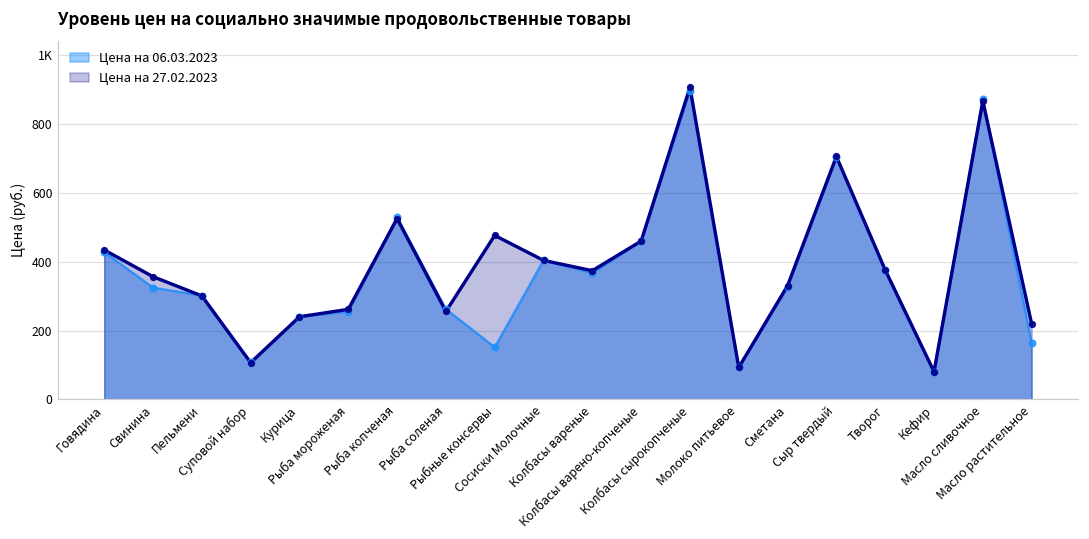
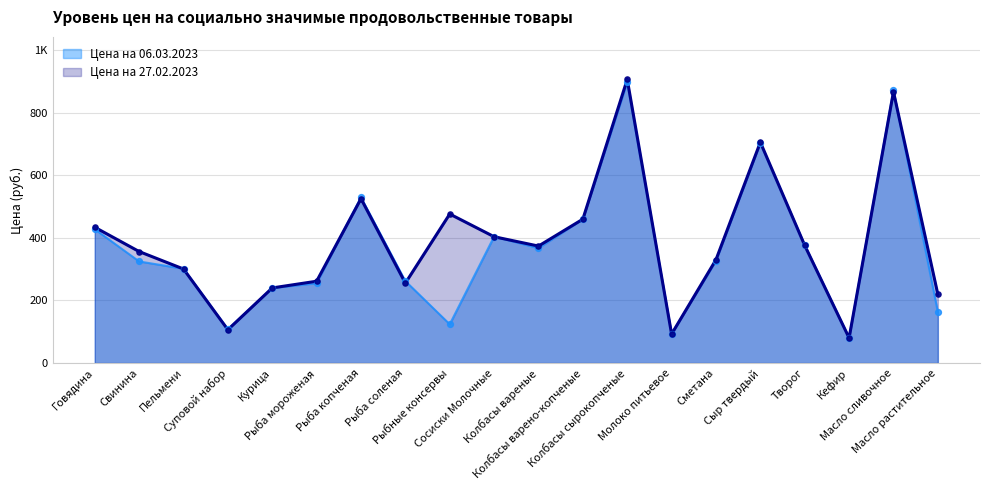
  {
    "Цена на 06.03.2023": {
      "Свинина": 320,
-     "Рыбные консервы": 150,
+     "Рыбные консервы": 120,
      "Колбасы сырокопченые": 900,
      "Масло растительное": 160
    },
    "Цена на 27.02.2023": {
      "Свинина": 360,
      "Рыбные консервы": 480,
      "Колбасы сырокопченые": 910,
      "Масло растительное": 220
    }
  }
